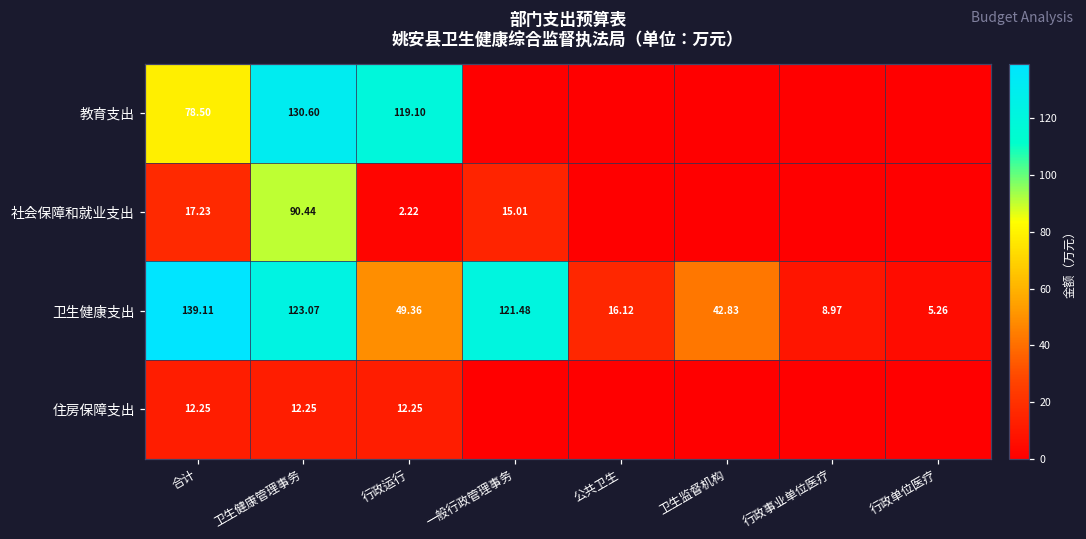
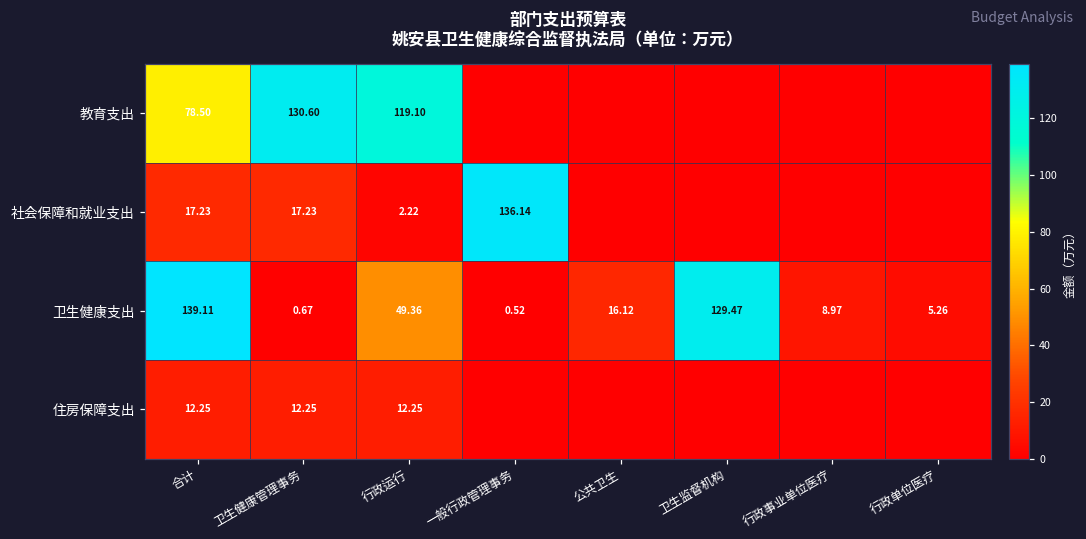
  {
    "教育支出": {
      "合计": 78.50,
      "卫生健康管理事务": 130.60,
      "行政运行": 119.10
    },
    "社会保障和就业支出": {
      "合计": 17.23,
-     "卫生健康管理事务": 90.44,
+     "卫生健康管理事务": 17.23,
      "行政运行": 2.22,
-     "一般行政管理事务": 15.01
+     "一般行政管理事务": 136.14
    },
    "卫生健康支出": {
      "合计": 139.11,
-     "卫生健康管理事务": 123.07,
+     "卫生健康管理事务": 0.67,
      "行政运行": 49.36,
-     "一般行政管理事务": 121.48,
+     "一般行政管理事务": 0.52,
      "公共卫生": 16.12,
-     "卫生监督机构": 42.83,
+     "卫生监督机构": 129.47,
      "行政事业单位医疗": 8.97,
      "行政单位医疗": 5.26
    },
    "住房保障支出": {
      "合计": 12.25,
      "卫生健康管理事务": 12.25,
      "行政运行": 12.25
    }
  }
